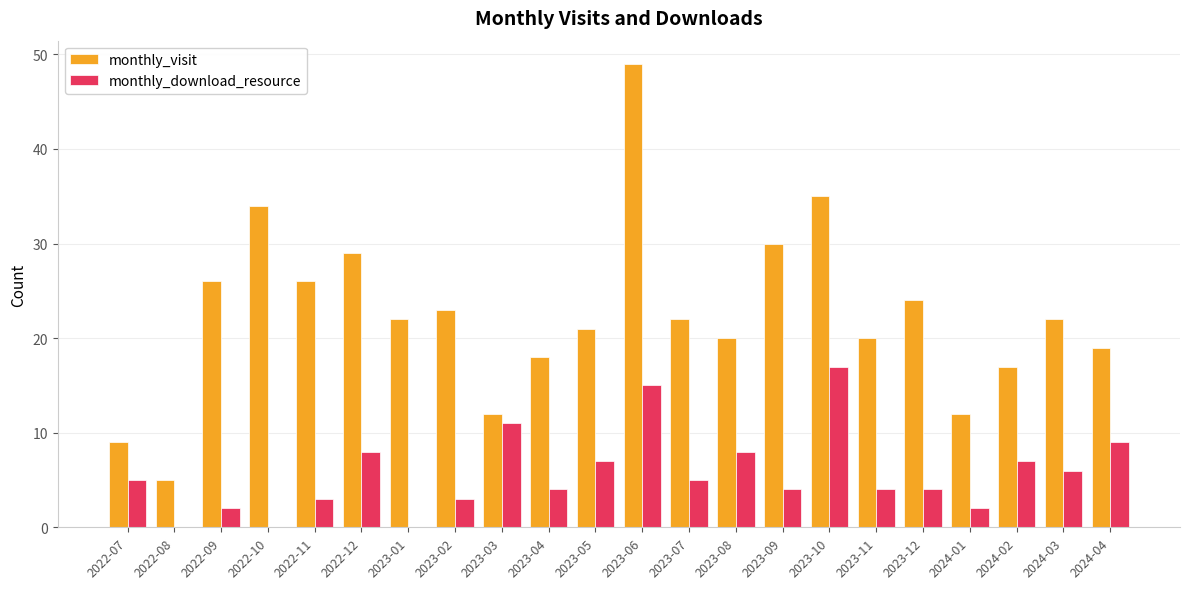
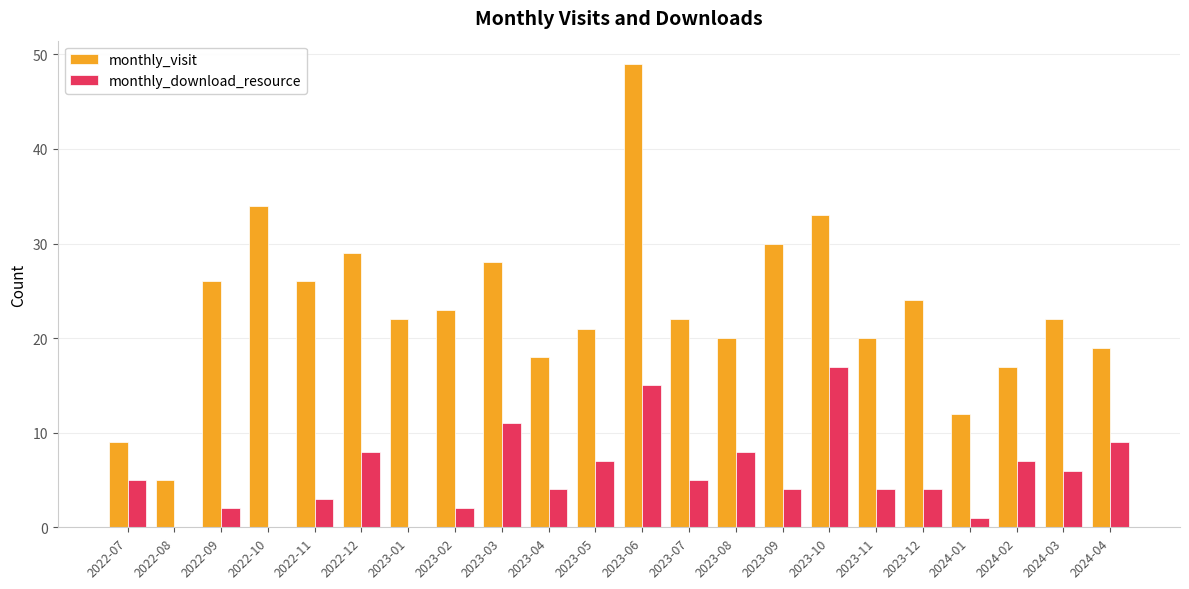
  {
    "monthly_visit": {
      "2022-07": 9,
      "2022-08": 5,
      "2022-09": 26,
      "2022-10": 34,
      "2022-11": 26,
      "2022-12": 29,
      "2023-01": 22,
      "2023-02": 23,
-     "2023-03": 12,
+     "2023-03": 28,
      "2023-04": 18,
      "2023-05": 21,
      "2023-06": 49,
      "2023-07": 22,
      "2023-08": 20,
      "2023-09": 30,
-     "2023-10": 35,
+     "2023-10": 33,
      "2023-11": 20,
      "2023-12": 24,
      "2024-01": 12,
      "2024-02": 17,
      "2024-03": 22,
      "2024-04": 19
    },
    "monthly_download_resource": {
      "2022-07": 5,
      "2022-08": 0,
      "2022-09": 2,
      "2022-10": 0,
      "2022-11": 3,
      "2022-12": 8,
      "2023-01": 0,
-     "2023-02": 3,
+     "2023-02": 2,
      "2023-03": 11,
      "2023-04": 4,
      "2023-05": 7,
      "2023-06": 15,
      "2023-07": 5,
      "2023-08": 8,
      "2023-09": 4,
      "2023-10": 17,
      "2023-11": 4,
      "2023-12": 4,
-     "2024-01": 2,
+     "2024-01": 1,
      "2024-02": 7,
      "2024-03": 6,
      "2024-04": 9
    }
  }
